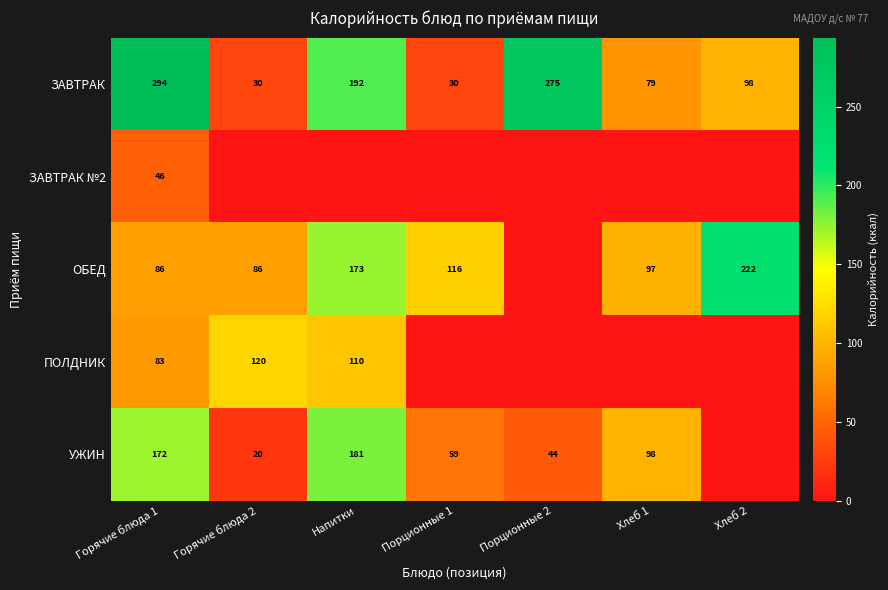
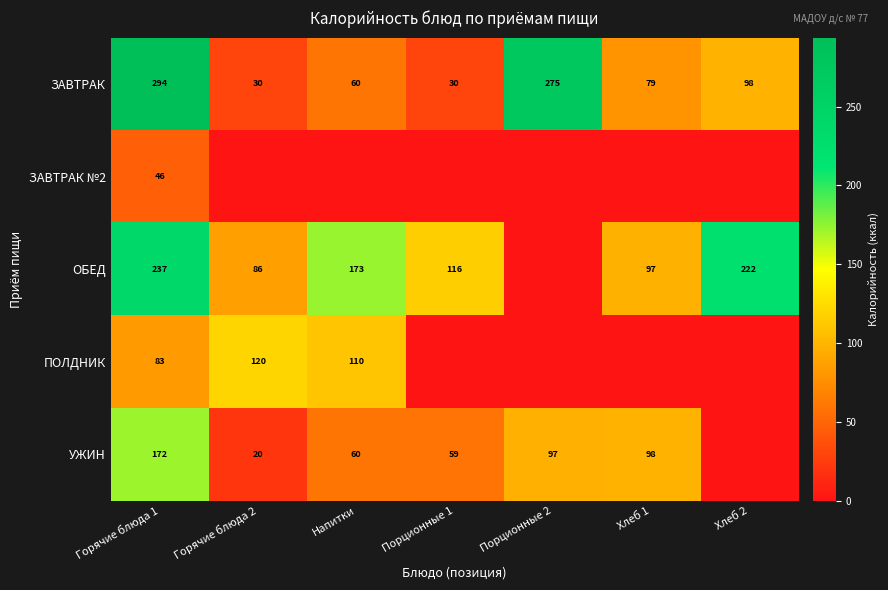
  {
    "ЗАВТРАК": {
      "Горячие блюда 1": 294,
      "Горячие блюда 2": 30,
-     "Напитки": 192,
+     "Напитки": 60,
      "Порционные 1": 30,
      "Порционные 2": 275,
      "Хлеб 1": 79,
      "Хлеб 2": 98
    },
    "ЗАВТРАК №2": {
      "Горячие блюда 1": 46
    },
    "ОБЕД": {
-     "Горячие блюда 1": 86,
+     "Горячие блюда 1": 237,
      "Горячие блюда 2": 86,
      "Напитки": 173,
      "Порционные 1": 116,
      "Хлеб 1": 97,
      "Хлеб 2": 222
    },
    "ПОЛДНИК": {
      "Горячие блюда 1": 83,
      "Горячие блюда 2": 120,
      "Напитки": 110
    },
    "УЖИН": {
      "Горячие блюда 1": 172,
      "Горячие блюда 2": 20,
-     "Напитки": 181,
+     "Напитки": 60,
      "Порционные 1": 59,
-     "Порционные 2": 44,
+     "Порционные 2": 97,
      "Хлеб 1": 98
    }
  }
